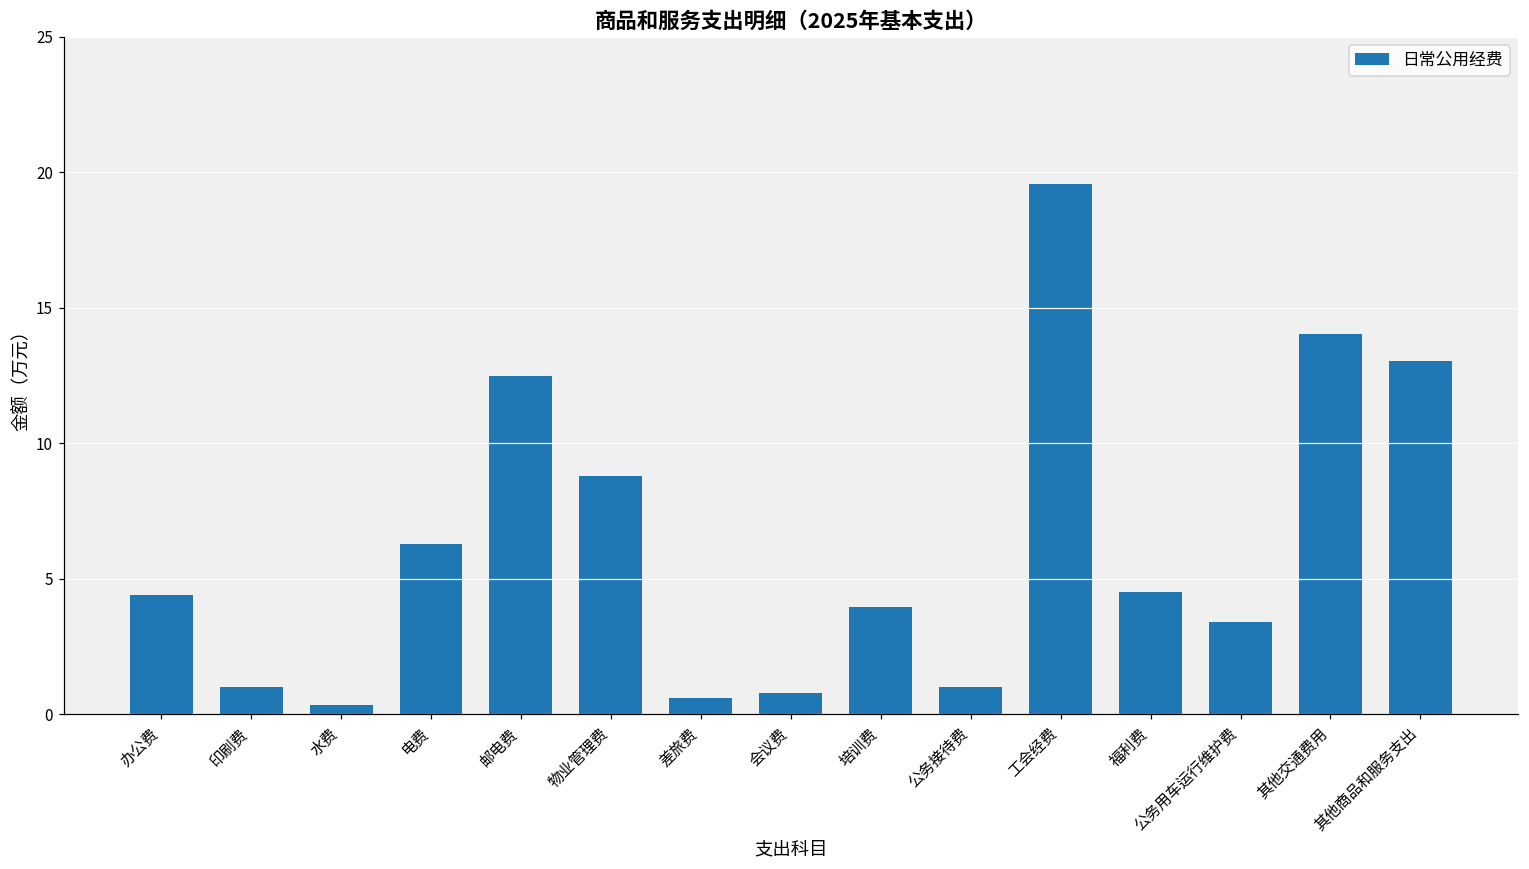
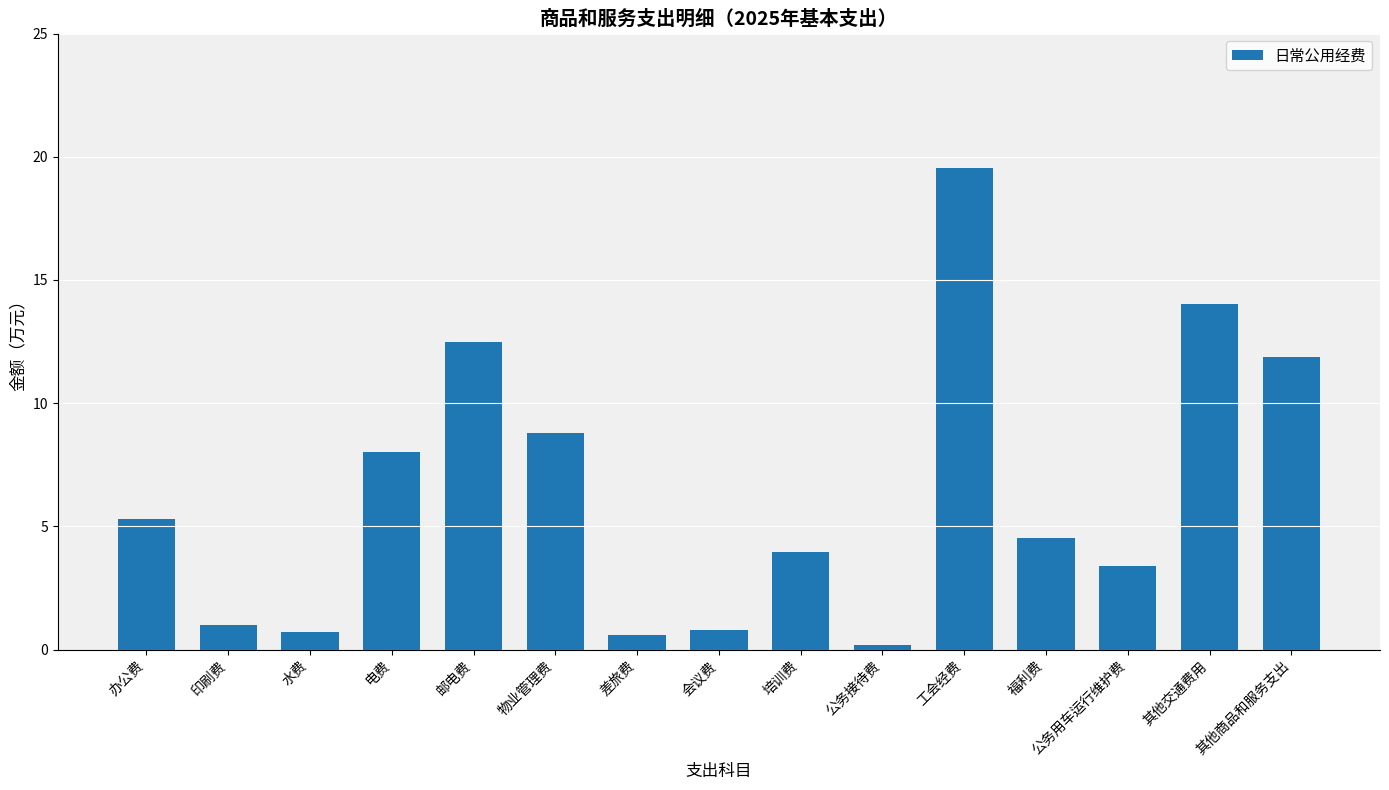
  {
-   "办公费": 4.4,
+   "办公费": 5.3,
    "印刷费": 1.0,
-   "水费": 0.4,
-   "电费": 6.3,
+   "水费": 0.7,
+   "电费": 8.0,
    "邮电费": 12.5,
    "物业管理费": 8.8,
    "差旅费": 0.6,
    "会议费": 0.8,
    "培训费": 4.0,
-   "公务接待费": 1.0,
+   "公务接待费": 0.2,
    "工会经费": 19.6,
    "福利费": 4.5,
    "公务用车运行维护费": 3.4,
    "其他交通费用": 14.0,
-   "其他商品和服务支出": 13.0
+   "其他商品和服务支出": 11.9
  }
